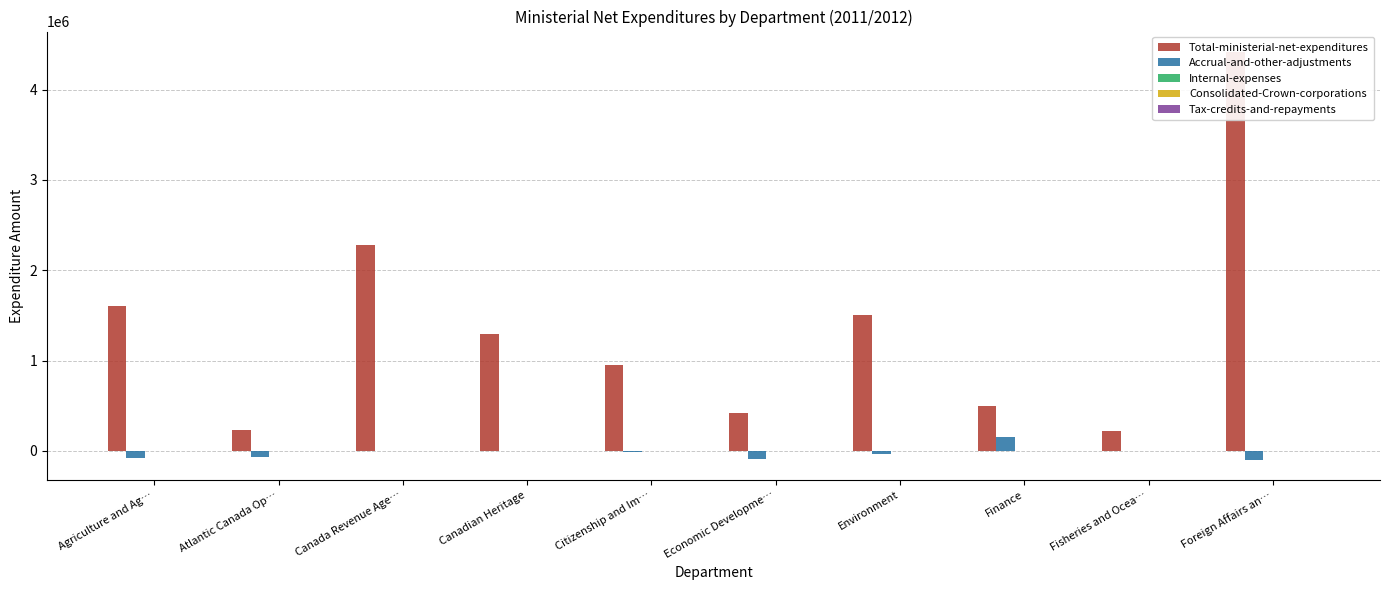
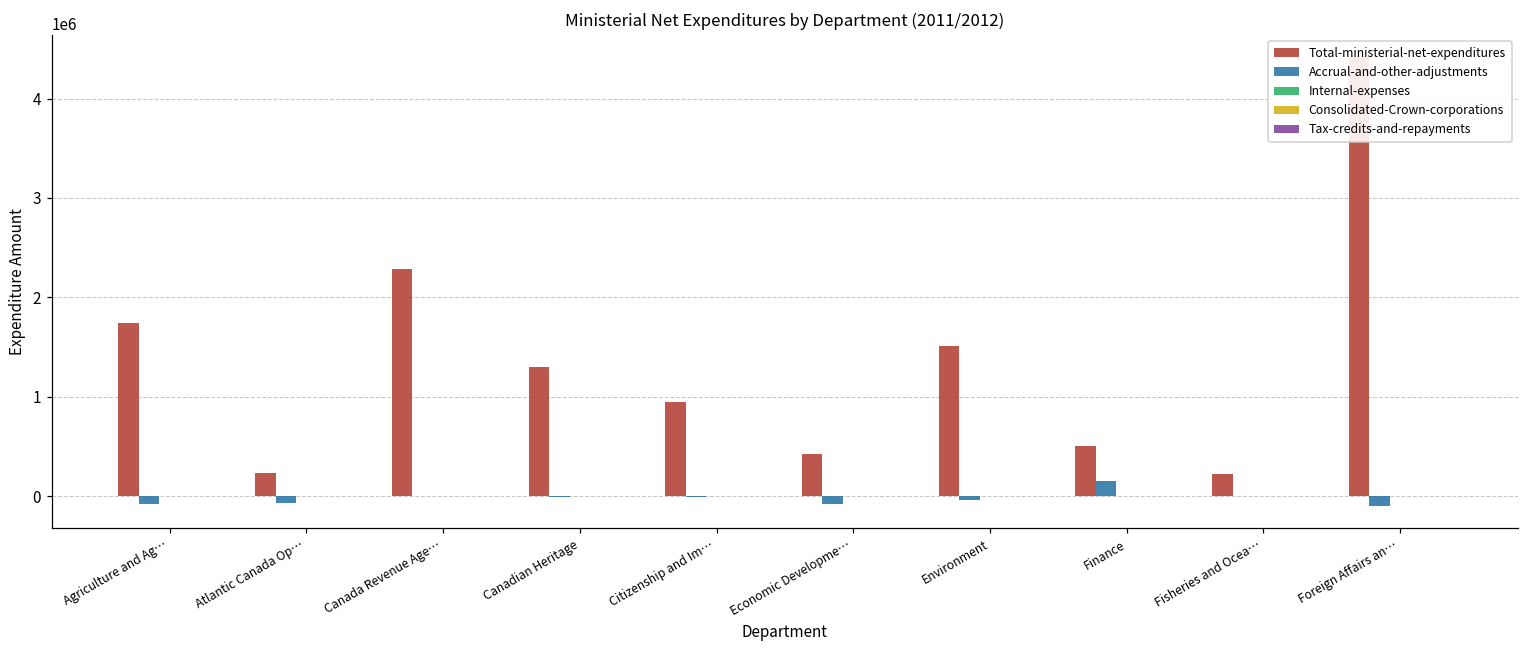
  {
    "Total-ministerial-net-expenditures": {
-     "Agriculture and Ag…": 1600000,
+     "Agriculture and Ag…": 1700000,
      "Atlantic Canada Op…": 200000,
      "Canada Revenue Age…": 2300000,
      "Canadian Heritage": 1300000,
      "Citizenship and Im…": 900000,
      "Economic Developme…": 400000,
      "Environment": 1500000,
      "Finance": 500000,
      "Fisheries and Ocea…": 200000
    },
    "Accrual-and-other-adjustments": {
      "Agriculture and Ag…": -100000,
      "Atlantic Canada Op…": -100000,
      "Economic Developme…": -100000,
      "Environment": 0,
      "Finance": 200000,
      "Fisheries and Ocea…": 0,
      "Foreign Affairs an…": -100000
    },
    "Internal-expenses": {
      "Agriculture and Ag…": 0,
      "Atlantic Canada Op…": 0,
      "Canada Revenue Age…": 0,
      "Canadian Heritage": 0,
      "Citizenship and Im…": 0,
      "Economic Developme…": 0,
      "Environment": 0,
      "Finance": 0,
      "Fisheries and Ocea…": 0,
      "Foreign Affairs an…": 0
    },
    "Consolidated-Crown-corporations": {
      "Agriculture and Ag…": 0,
      "Atlantic Canada Op…": 0,
      "Canada Revenue Age…": 0,
      "Canadian Heritage": 0,
      "Citizenship and Im…": 0,
      "Economic Developme…": 0,
      "Environment": 0,
      "Finance": 0,
      "Fisheries and Ocea…": 0,
      "Foreign Affairs an…": 0
    },
    "Tax-credits-and-repayments": {
      "Agriculture and Ag…": 0,
      "Atlantic Canada Op…": 0,
      "Canada Revenue Age…": 0,
      "Canadian Heritage": 0,
      "Citizenship and Im…": 0,
      "Economic Developme…": 0,
      "Environment": 0,
      "Finance": 0,
      "Fisheries and Ocea…": 0,
      "Foreign Affairs an…": 0
    }
  }
